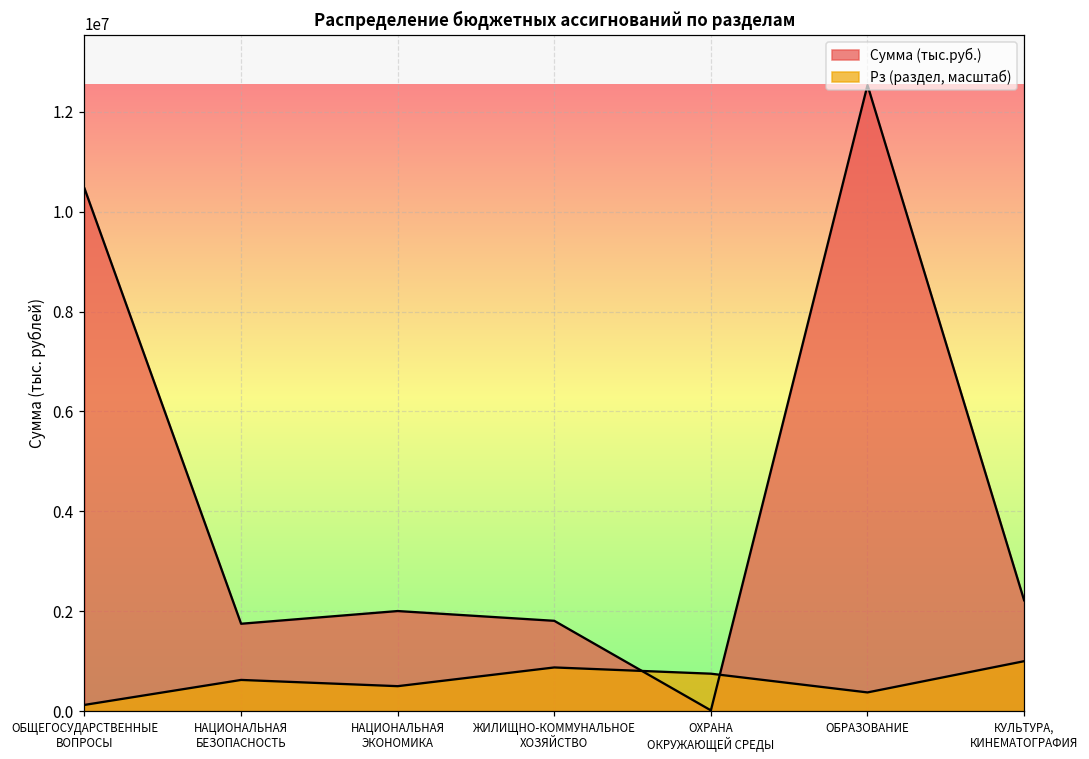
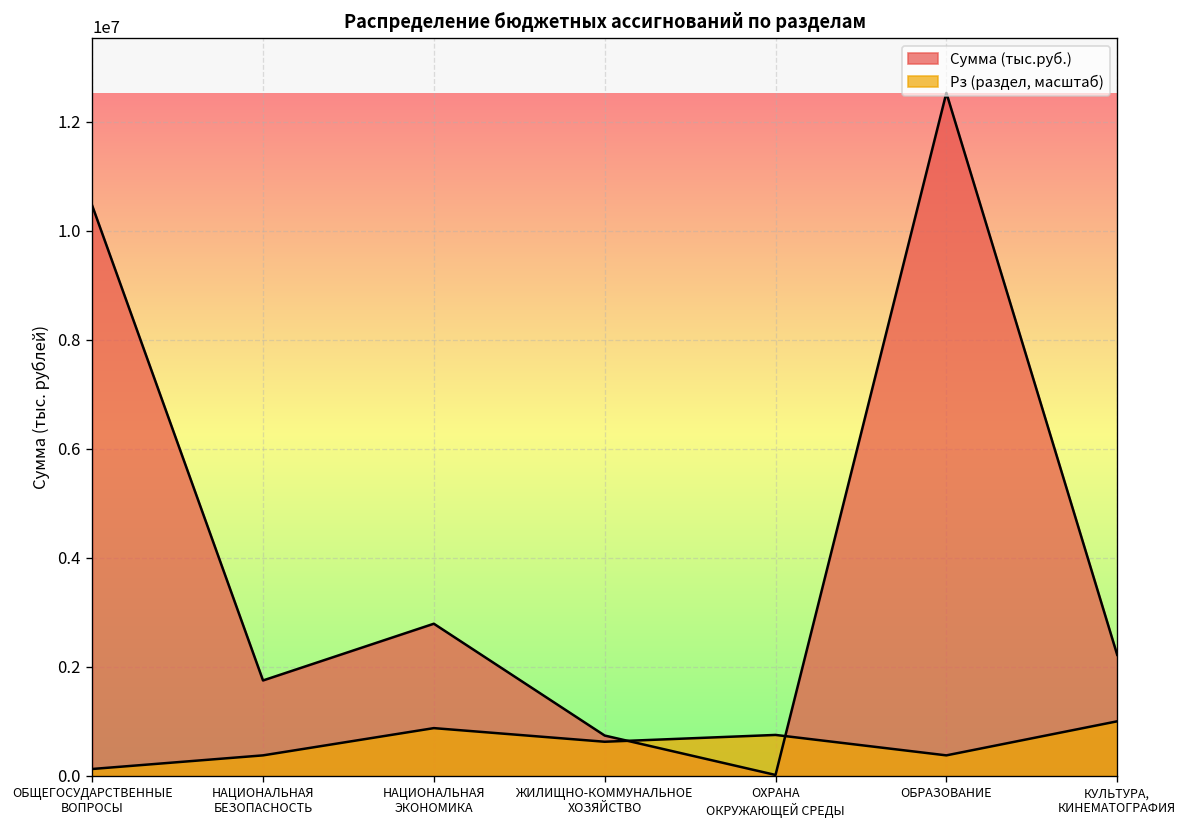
  {
    "Сумма (тыс.руб.)": {
      "ОБЩЕГОСУДАРСТВЕННЫЕ ВОПРОСЫ": 10500000,
      "НАЦИОНАЛЬНАЯ БЕЗОПАСНОСТЬ": 1700000,
-     "НАЦИОНАЛЬНАЯ ЭКОНОМИКА": 2000000,
-     "ЖИЛИЩНО-КОММУНАЛЬНОЕ ХОЗЯЙСТВО": 1800000,
+     "НАЦИОНАЛЬНАЯ ЭКОНОМИКА": 2800000,
+     "ЖИЛИЩНО-КОММУНАЛЬНОЕ ХОЗЯЙСТВО": 700000,
      "ОХРАНА ОКРУЖАЮЩЕЙ СРЕДЫ": 0,
      "КУЛЬТУРА, КИНЕМАТОГРАФИЯ": 2200000
    },
    "Рз (раздел, масштаб)": {
      "ОБЩЕГОСУДАРСТВЕННЫЕ ВОПРОСЫ": 100000,
-     "НАЦИОНАЛЬНАЯ БЕЗОПАСНОСТЬ": 600000,
-     "НАЦИОНАЛЬНАЯ ЭКОНОМИКА": 500000,
-     "ЖИЛИЩНО-КОММУНАЛЬНОЕ ХОЗЯЙСТВО": 900000,
+     "НАЦИОНАЛЬНАЯ БЕЗОПАСНОСТЬ": 400000,
+     "НАЦИОНАЛЬНАЯ ЭКОНОМИКА": 900000,
+     "ЖИЛИЩНО-КОММУНАЛЬНОЕ ХОЗЯЙСТВО": 600000,
      "ОХРАНА ОКРУЖАЮЩЕЙ СРЕДЫ": 800000,
      "ОБРАЗОВАНИЕ": 400000,
      "КУЛЬТУРА, КИНЕМАТОГРАФИЯ": 1000000
    }
  }
